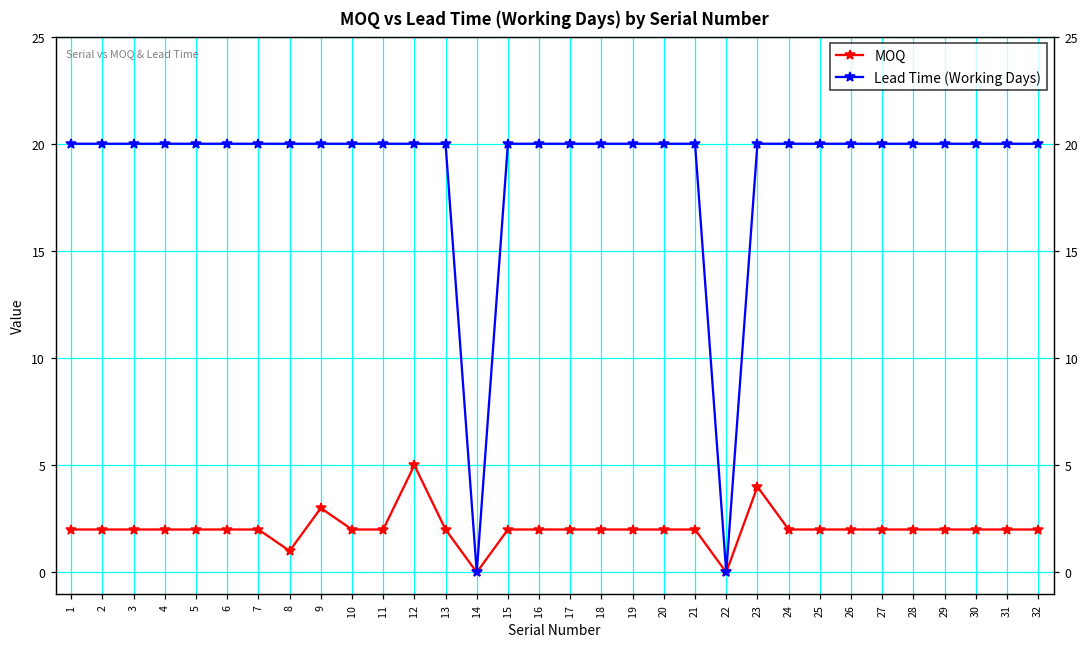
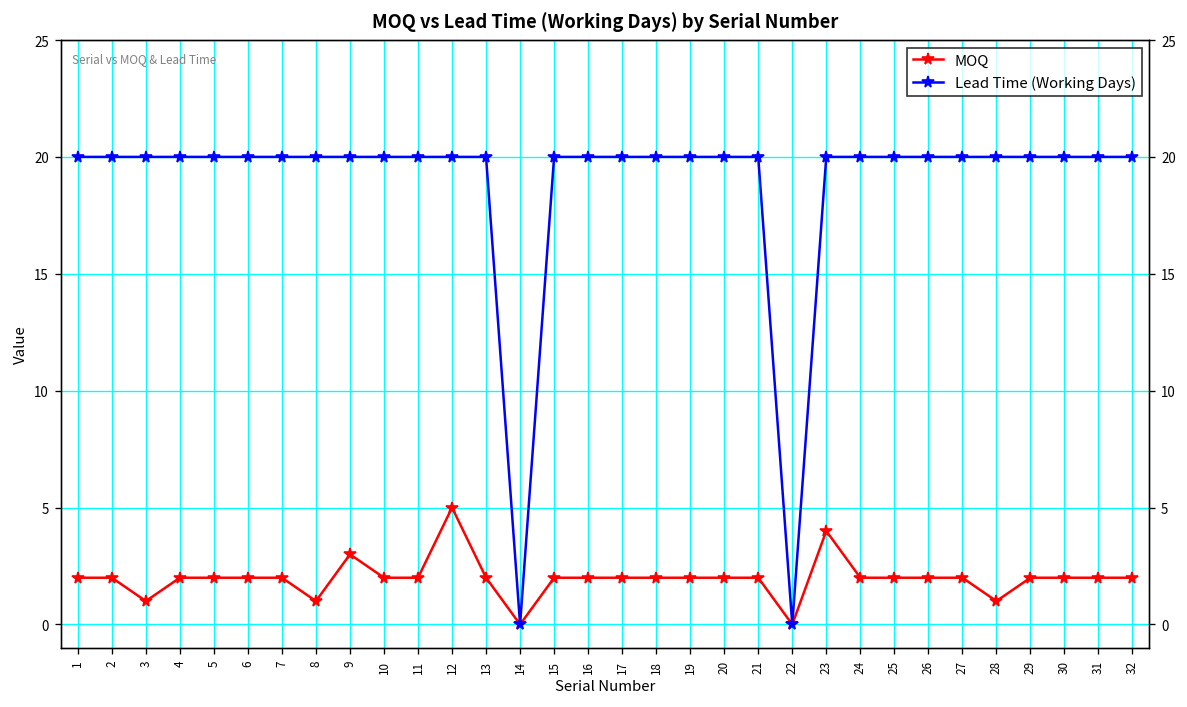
  {
    "MOQ": {
      "1": 2,
      "2": 2,
-     "3": 2,
+     "3": 1,
      "4": 2,
      "5": 2,
      "6": 2,
      "7": 2,
      "8": 1,
      "9": 3,
      "10": 2,
      "11": 2,
      "12": 5,
      "13": 2,
      "15": 2,
      "16": 2,
      "17": 2,
      "18": 2,
      "19": 2,
      "20": 2,
      "21": 2,
      "23": 4,
      "24": 2,
      "25": 2,
      "26": 2,
      "27": 2,
-     "28": 2,
+     "28": 1,
      "29": 2,
      "30": 2,
      "31": 2,
      "32": 2
    },
    "Lead Time (Working Days)": {
      "1": 20,
      "2": 20,
      "3": 20,
      "4": 20,
      "5": 20,
      "6": 20,
      "7": 20,
      "8": 20,
      "9": 20,
      "10": 20,
      "11": 20,
      "12": 20,
      "13": 20,
      "15": 20,
      "16": 20,
      "17": 20,
      "18": 20,
      "19": 20,
      "20": 20,
      "21": 20,
      "23": 20,
      "24": 20,
      "25": 20,
      "26": 20,
      "27": 20,
      "28": 20,
      "29": 20,
      "30": 20,
      "31": 20,
      "32": 20
    }
  }
